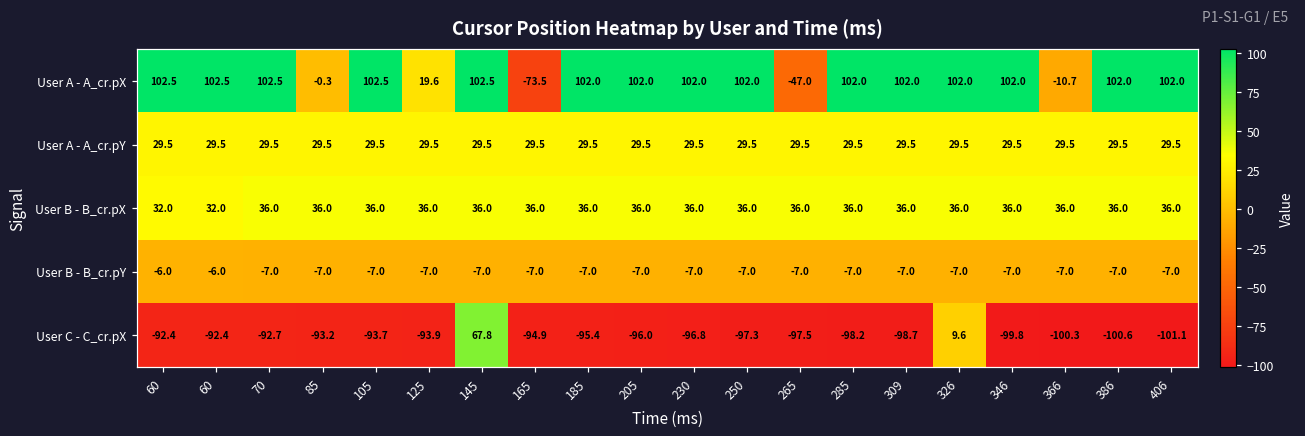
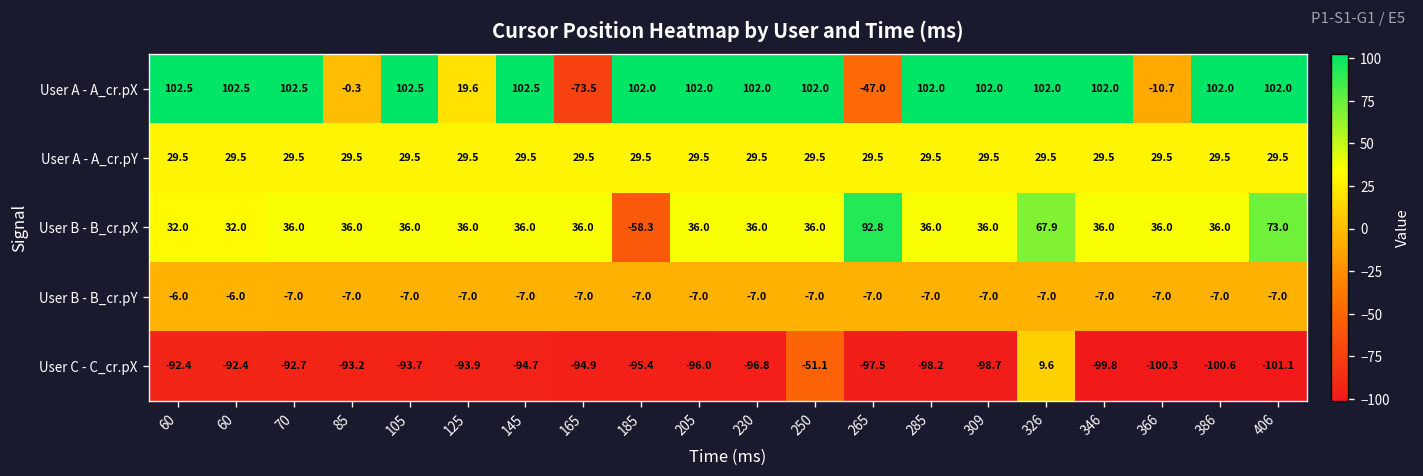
  {
    "User A - A_cr.pX": {
      "70": 102.5,
      "85": -0.3,
      "105": 102.5,
      "125": 19.6,
      "145": 102.5,
      "165": -73.5,
      "185": 102.0,
      "205": 102.0,
      "230": 102.0,
      "250": 102.0,
      "265": -47.0,
      "285": 102.0,
      "309": 102.0,
      "326": 102.0,
      "346": 102.0,
      "366": -10.7,
      "386": 102.0,
      "406": 102.0
    },
    "User A - A_cr.pY": {
      "70": 29.5,
      "85": 29.5,
      "105": 29.5,
      "125": 29.5,
      "145": 29.5,
      "165": 29.5,
      "185": 29.5,
      "205": 29.5,
      "230": 29.5,
      "250": 29.5,
      "265": 29.5,
      "285": 29.5,
      "309": 29.5,
      "326": 29.5,
      "346": 29.5,
      "366": 29.5,
      "386": 29.5,
      "406": 29.5
    },
    "User B - B_cr.pX": {
      "70": 36.0,
      "85": 36.0,
      "105": 36.0,
      "125": 36.0,
      "145": 36.0,
      "165": 36.0,
-     "185": 36.0,
+     "185": -58.3,
      "205": 36.0,
      "230": 36.0,
      "250": 36.0,
-     "265": 36.0,
+     "265": 92.8,
      "285": 36.0,
      "309": 36.0,
-     "326": 36.0,
+     "326": 67.9,
      "346": 36.0,
      "366": 36.0,
      "386": 36.0,
-     "406": 36.0
+     "406": 73.0
    },
    "User B - B_cr.pY": {
      "70": -7.0,
      "85": -7.0,
      "105": -7.0,
      "125": -7.0,
      "145": -7.0,
      "165": -7.0,
      "185": -7.0,
      "205": -7.0,
      "230": -7.0,
      "250": -7.0,
      "265": -7.0,
      "285": -7.0,
      "309": -7.0,
      "326": -7.0,
      "346": -7.0,
      "366": -7.0,
      "386": -7.0,
      "406": -7.0
    },
    "User C - C_cr.pX": {
      "70": -92.7,
      "85": -93.2,
      "105": -93.7,
      "125": -93.9,
-     "145": 67.8,
+     "145": -94.7,
      "165": -94.9,
      "185": -95.4,
      "205": -96.0,
      "230": -96.8,
-     "250": -97.3,
+     "250": -51.1,
      "265": -97.5,
      "285": -98.2,
      "309": -98.7,
      "326": 9.6,
      "346": -99.8,
      "366": -100.3,
      "386": -100.6,
      "406": -101.1
    }
  }
